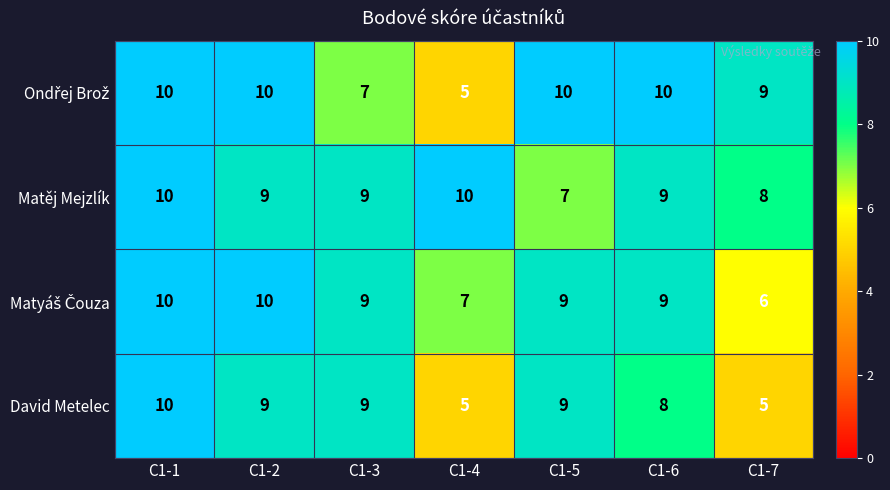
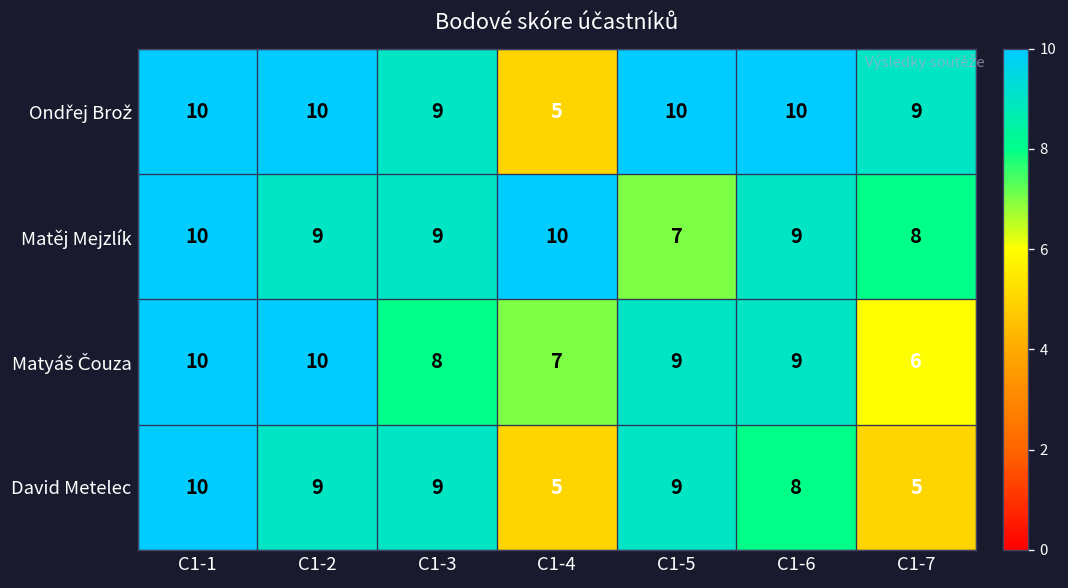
  {
    "Ondřej Brož": {
      "C1-1": 10,
      "C1-2": 10,
-     "C1-3": 7,
+     "C1-3": 9,
      "C1-4": 5,
      "C1-5": 10,
      "C1-6": 10
    },
    "Matěj Mejzlík": {
      "C1-1": 10,
      "C1-2": 9,
      "C1-3": 9,
      "C1-4": 10,
      "C1-5": 7,
      "C1-6": 9,
      "C1-7": 8
    },
    "Matyáš Čouza": {
      "C1-1": 10,
      "C1-2": 10,
-     "C1-3": 9,
+     "C1-3": 8,
      "C1-4": 7,
      "C1-5": 9,
      "C1-6": 9,
      "C1-7": 6
    },
    "David Metelec": {
      "C1-1": 10,
      "C1-2": 9,
      "C1-3": 9,
      "C1-4": 5,
      "C1-5": 9,
      "C1-6": 8,
      "C1-7": 5
    }
  }
